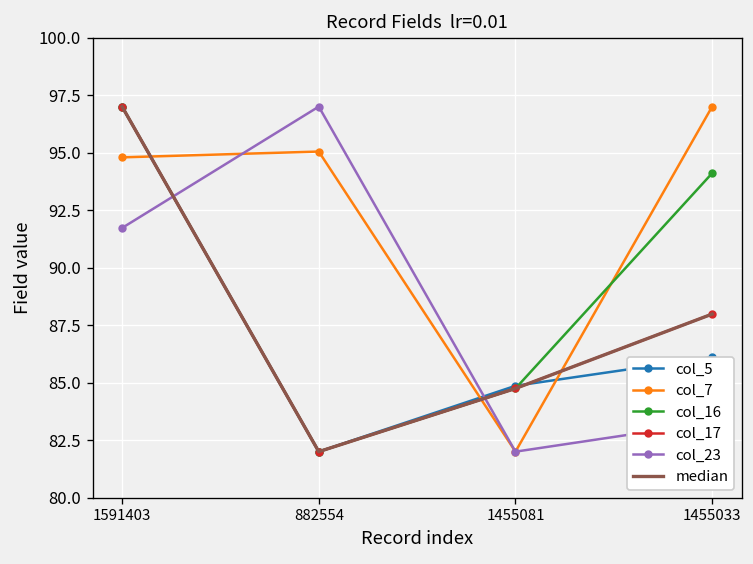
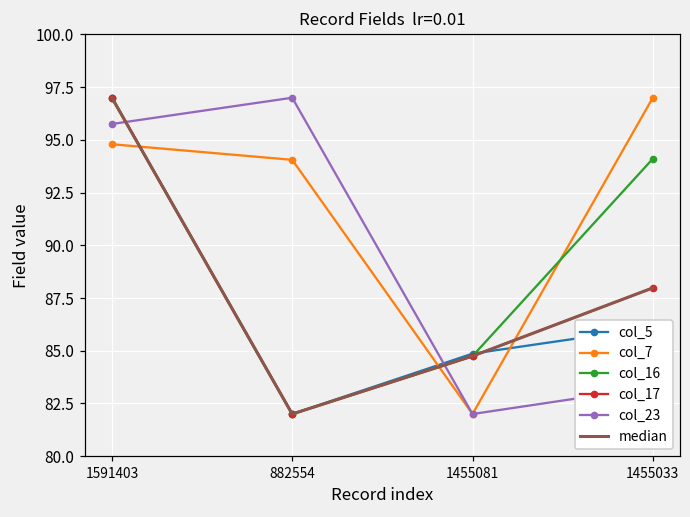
  {
    "col_7": {
      "1591403": 94.8,
-     "882554": 95.0,
+     "882554": 94.1,
      "1455033": 97.0
    },
    "col_16": {
      "1455033": 94.1
    },
    "median": {
      "1455033": 88.0
    },
    "col_23": {
-     "1591403": 91.7,
+     "1591403": 95.8,
      "882554": 97.0
    }
  }
